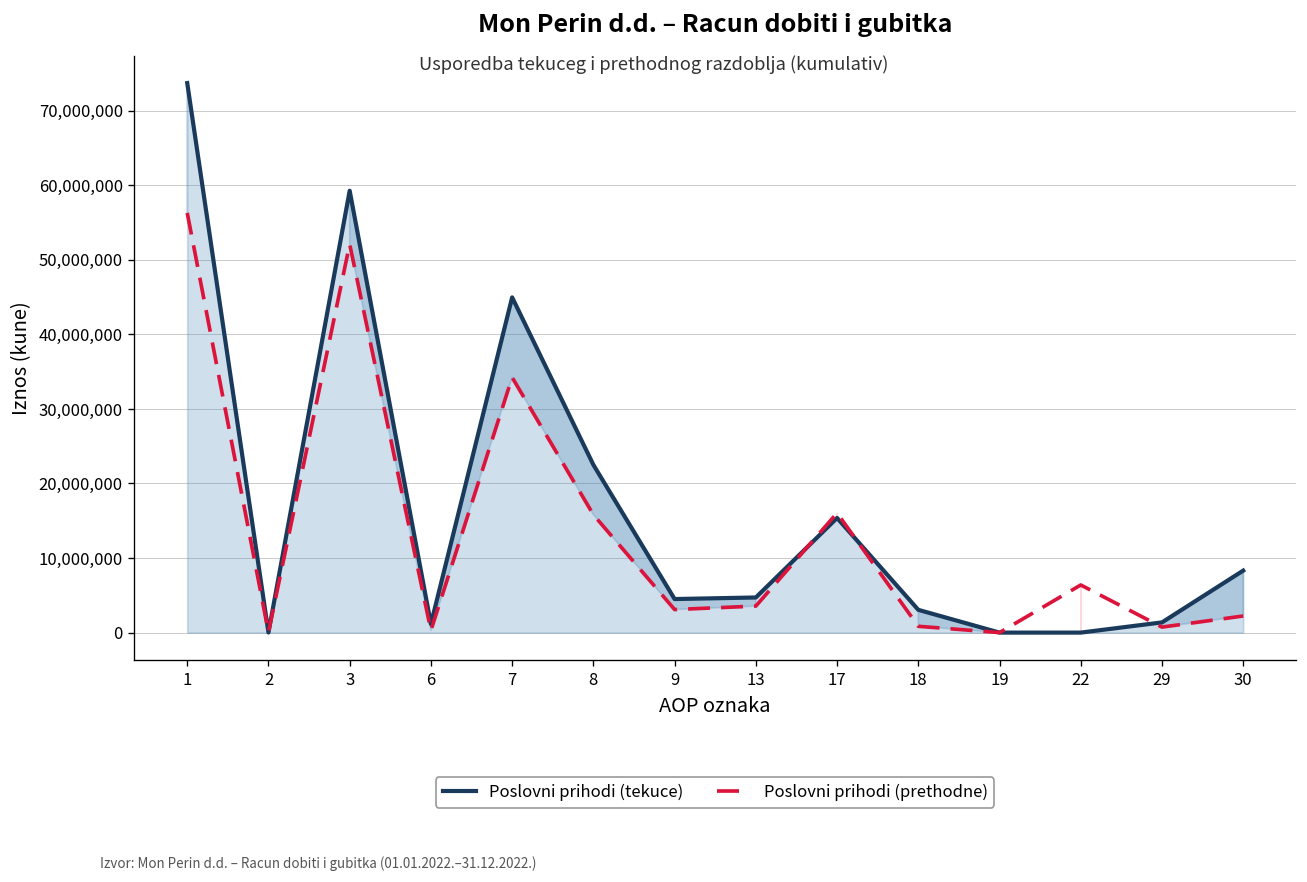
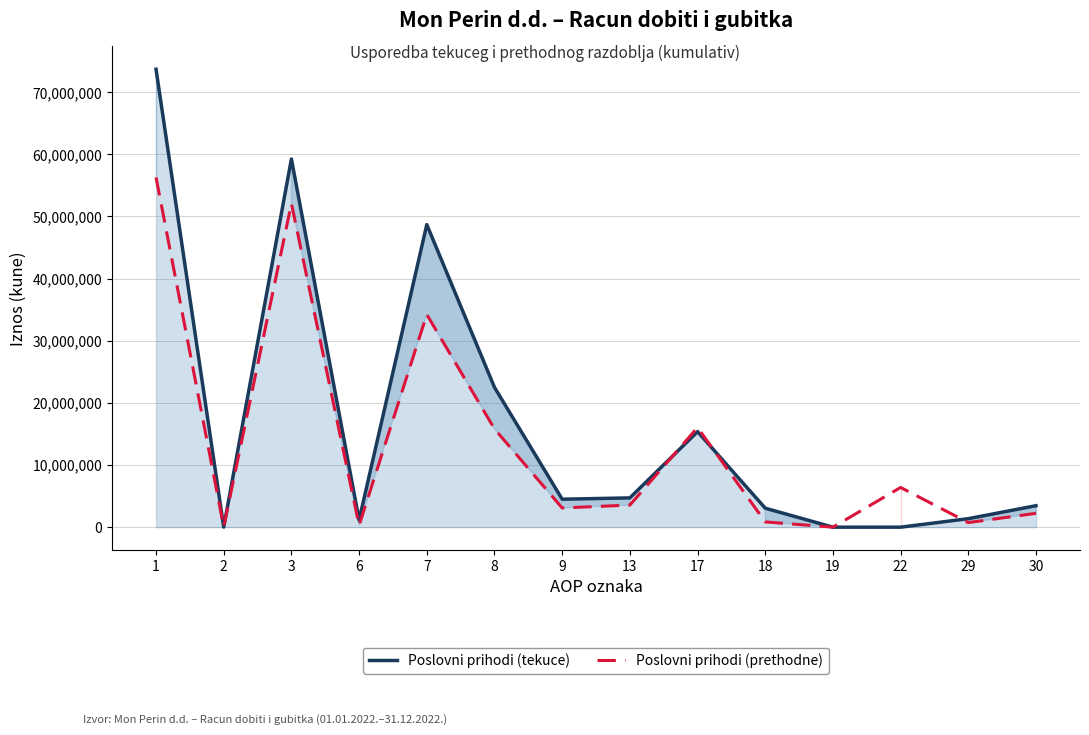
  {
    "Poslovni prihodi (tekuce)": {
      "1": "74,000,000",
      "3": "59,000,000",
      "6": "1,000,000",
-     "7": "45,000,000",
+     "7": "49,000,000",
      "8": "23,000,000",
      "9": "4,000,000",
      "13": "5,000,000",
      "17": "15,000,000",
      "18": "3,000,000",
      "22": "0",
      "29": "1,000,000",
-     "30": "8,000,000"
+     "30": "3,000,000"
    },
    "Poslovni prihodi (prethodne)": {
      "1": "56,000,000",
      "3": "52,000,000",
      "6": "0",
      "7": "34,000,000",
      "8": "16,000,000",
      "9": "3,000,000",
      "13": "4,000,000",
      "17": "16,000,000",
      "18": "1,000,000",
      "22": "6,000,000",
      "29": "1,000,000",
      "30": "2,000,000"
    }
  }
